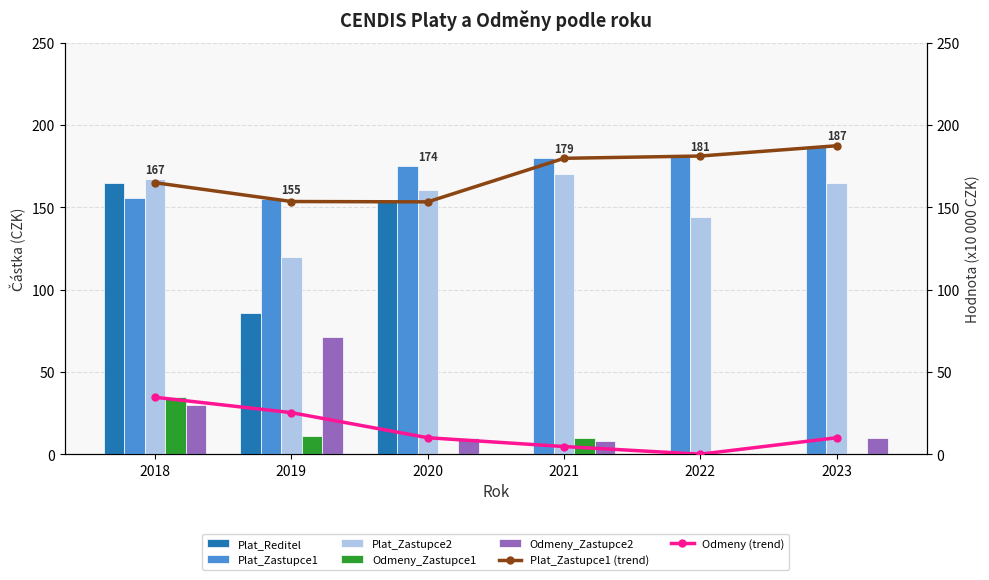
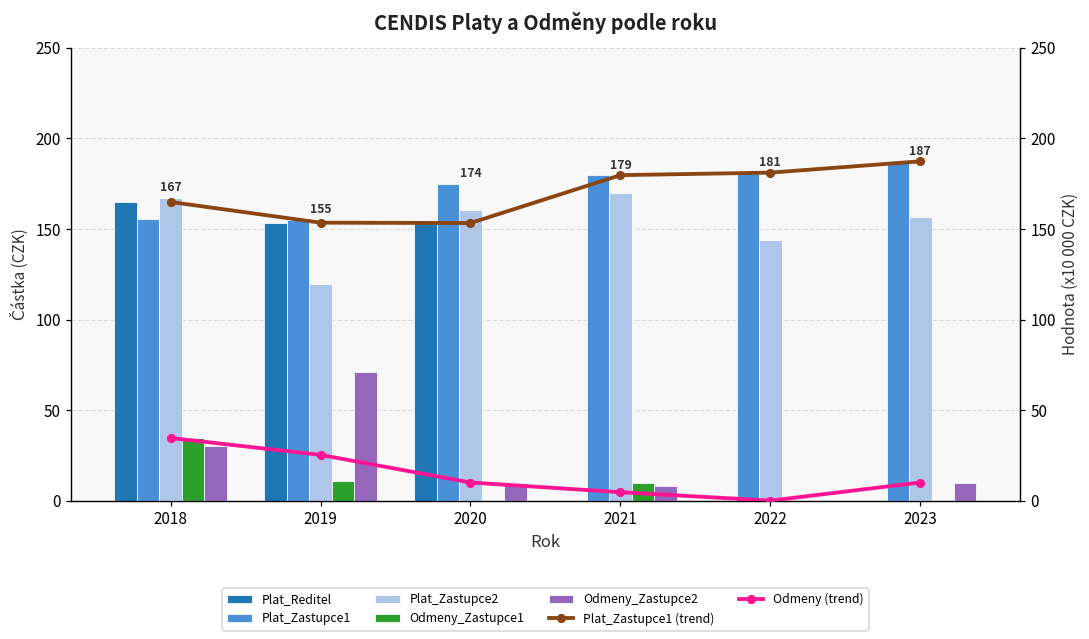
  {
    "Plat_Reditel": {
      "2018": 165,
-     "2019": 86,
+     "2019": 153,
      "2020": 153,
      "2021": 0,
      "2022": 0,
      "2023": 0
    },
    "Plat_Zastupce1": {
      "2019": 155
    },
    "Plat_Zastupce2": {
      "2019": 120,
      "2020": 161,
      "2021": 170,
      "2022": 144,
-     "2023": 165
+     "2023": 157
    },
    "Odmeny_Zastupce1": {
      "2018": 35,
      "2019": 11,
      "2020": 0,
      "2021": 10,
      "2022": 0,
      "2023": 0
    },
    "Odmeny_Zastupce2": {
      "2018": 30,
      "2019": 71,
      "2020": 10,
      "2021": 8,
      "2022": 0,
      "2023": 10
    },
    "Plat_Zastupce1 (trend)": {
      "2022": 181,
      "2023": 187
    },
    "Odmeny (trend)": {
      "2018": 35,
      "2019": 25,
      "2020": 10,
      "2021": 5,
      "2022": 0,
      "2023": 10
    }
  }
